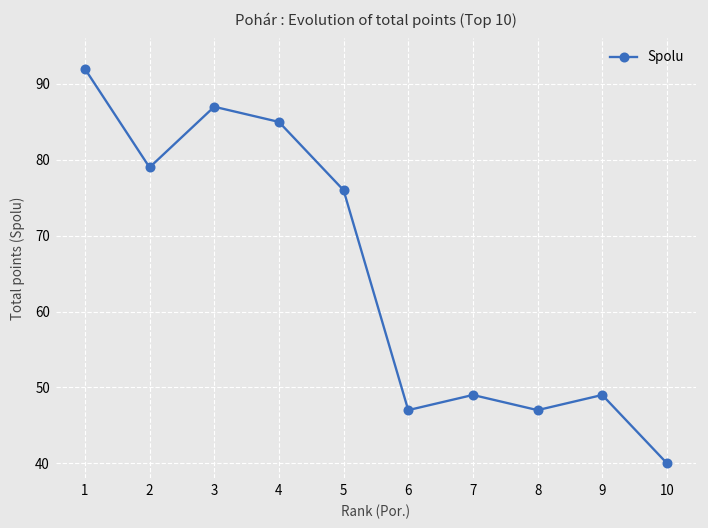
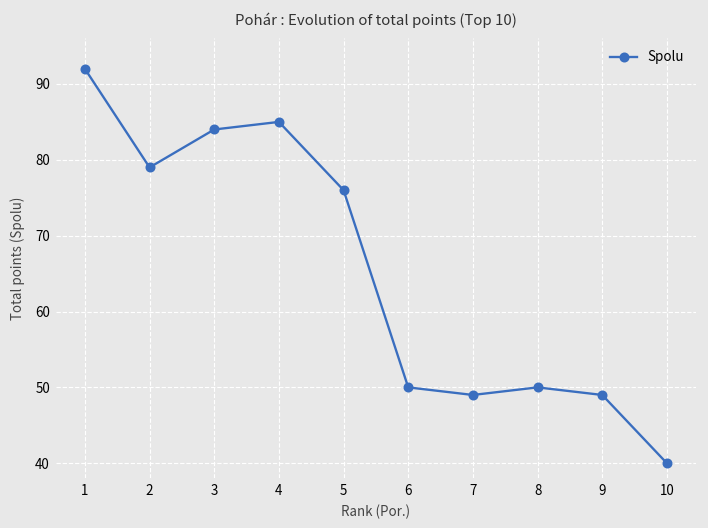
  {
    "1": 92,
    "2": 79,
-   "3": 87,
+   "3": 84,
    "4": 85,
    "5": 76,
-   "6": 47,
+   "6": 50,
    "7": 49,
-   "8": 47,
+   "8": 50,
    "9": 49,
    "10": 40
  }
